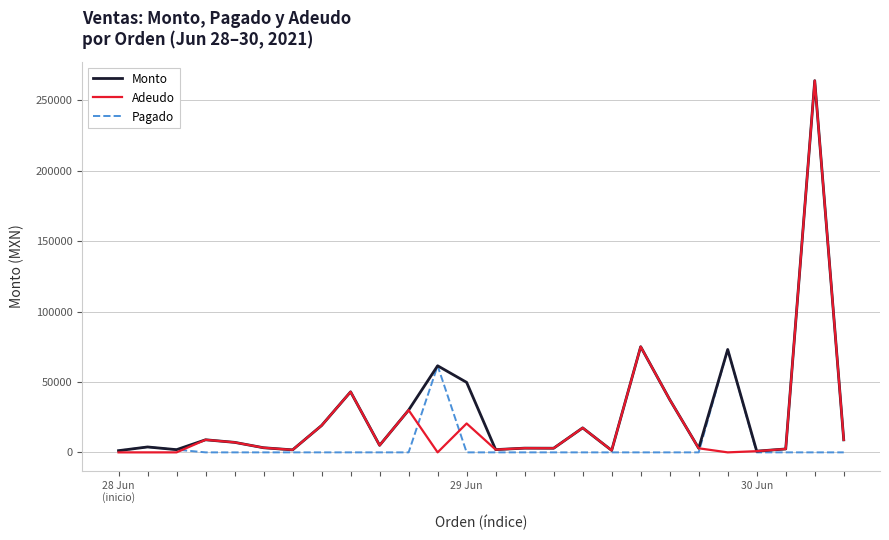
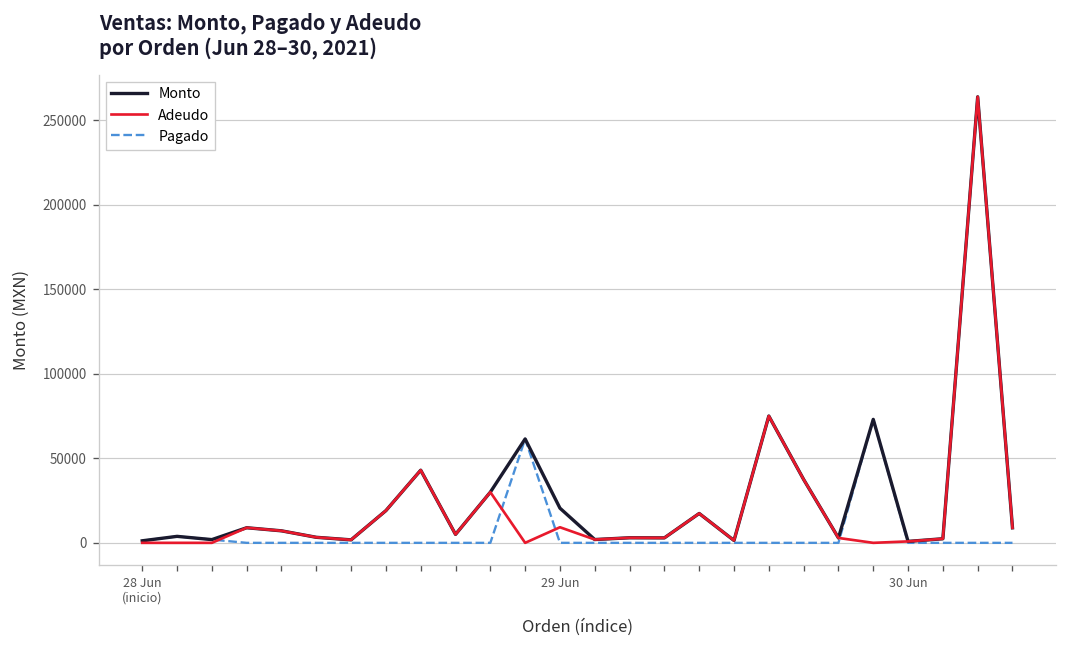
  {
    "Monto": {
-     "29 Jun": 50000
+     "29 Jun": 21000
    },
    "Adeudo": {
-     "29 Jun": 21000
+     "29 Jun": 9000
    },
    "Pagado": {
      "29 Jun": 0
    }
  }
